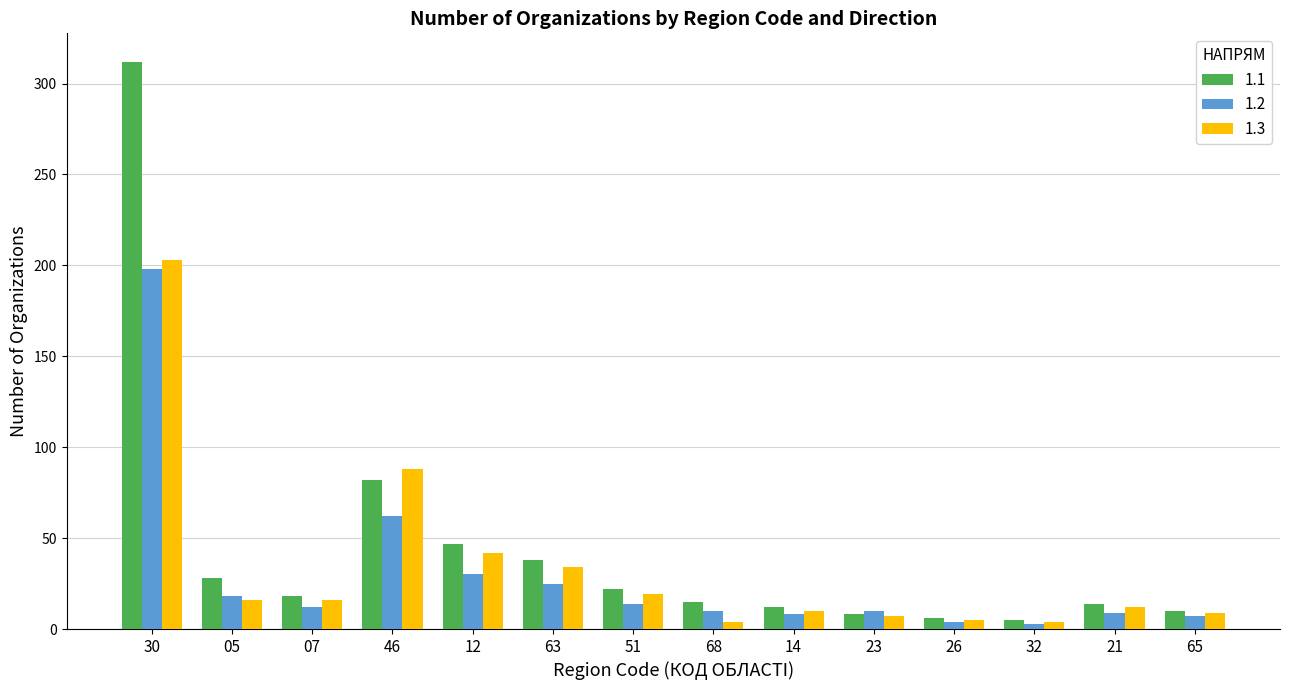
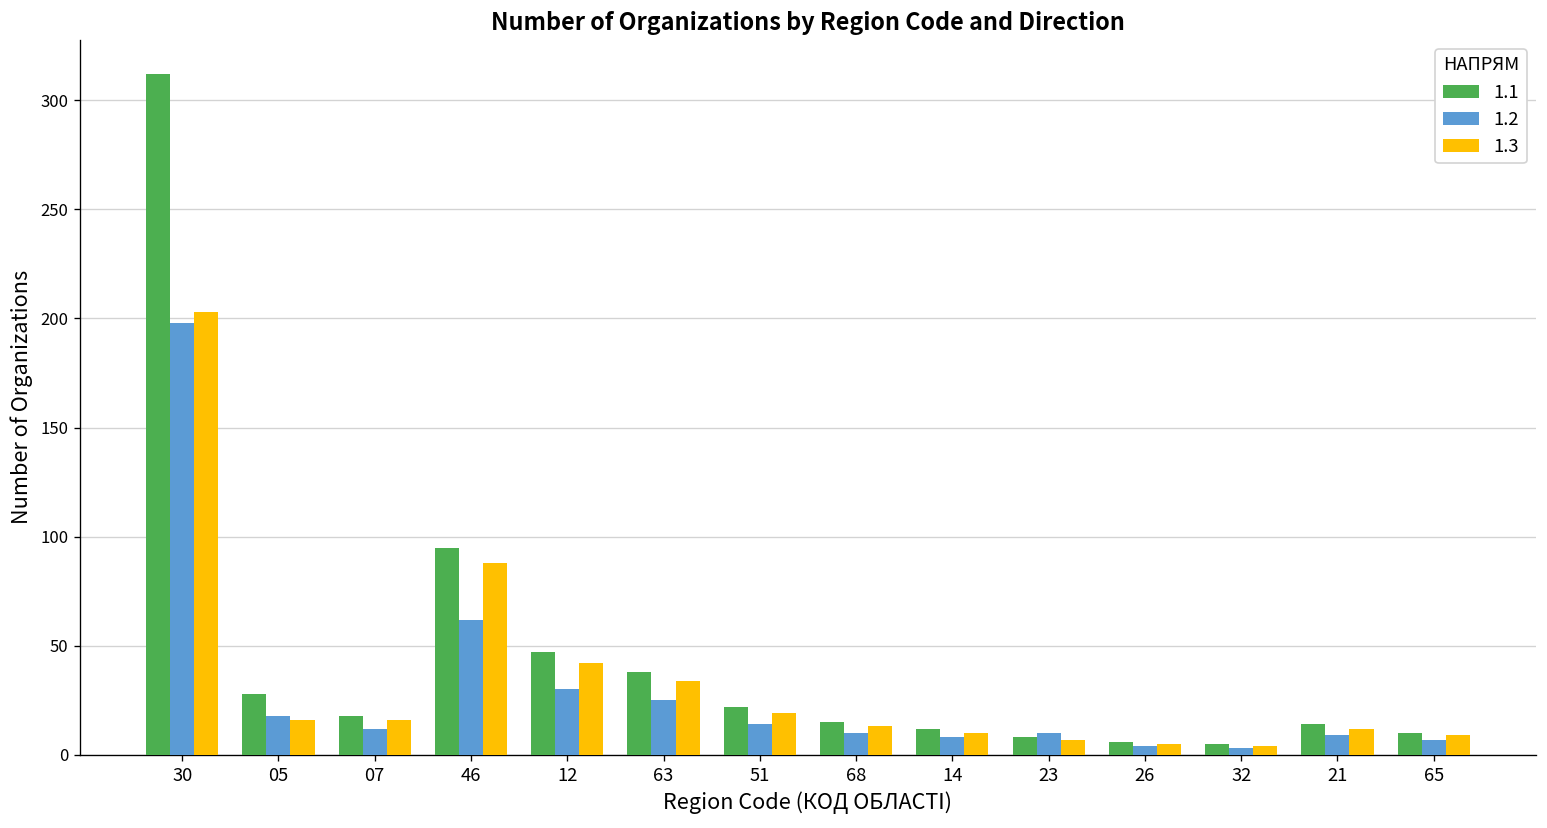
  {
    "1.1": {
      "30": 312,
      "05": 28,
      "07": 18,
-     "46": 82,
+     "46": 95,
      "12": 47,
      "63": 38,
      "51": 22,
      "68": 15,
      "14": 12,
      "23": 8,
      "26": 6,
      "32": 5,
      "21": 14,
      "65": 10
    },
    "1.2": {
      "30": 198,
      "05": 18,
      "07": 12,
      "46": 62,
      "12": 30,
      "63": 25,
      "51": 14,
      "68": 10,
      "14": 8,
      "23": 10,
      "26": 4,
      "32": 3,
      "21": 9,
      "65": 7
    },
    "1.3": {
      "30": 203,
      "05": 16,
      "07": 16,
      "46": 88,
      "12": 42,
      "63": 34,
      "51": 19,
-     "68": 4,
+     "68": 13,
      "14": 10,
      "23": 7,
      "26": 5,
      "32": 4,
      "21": 12,
      "65": 9
    }
  }
